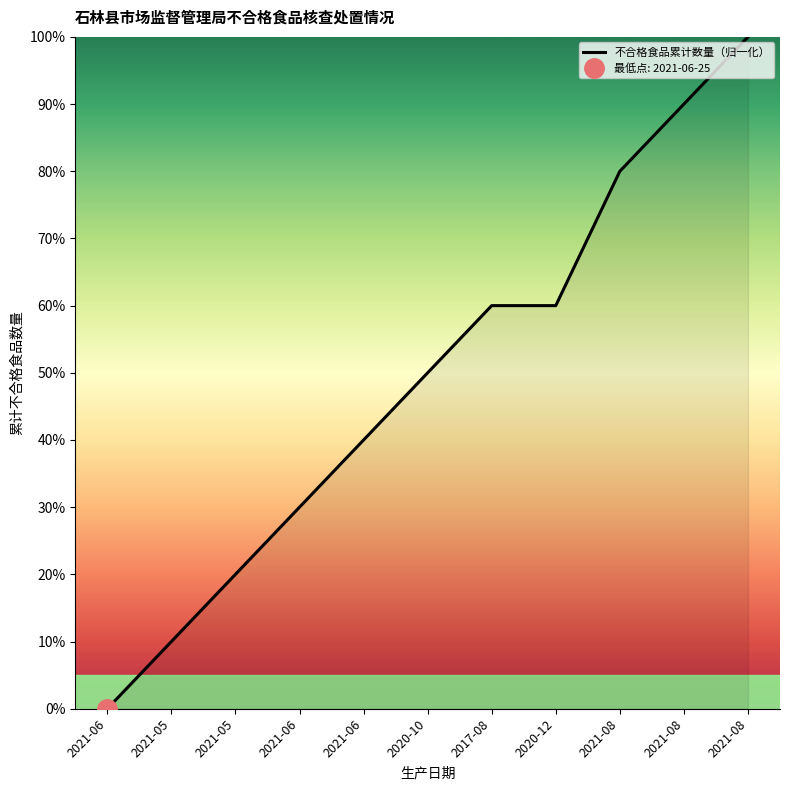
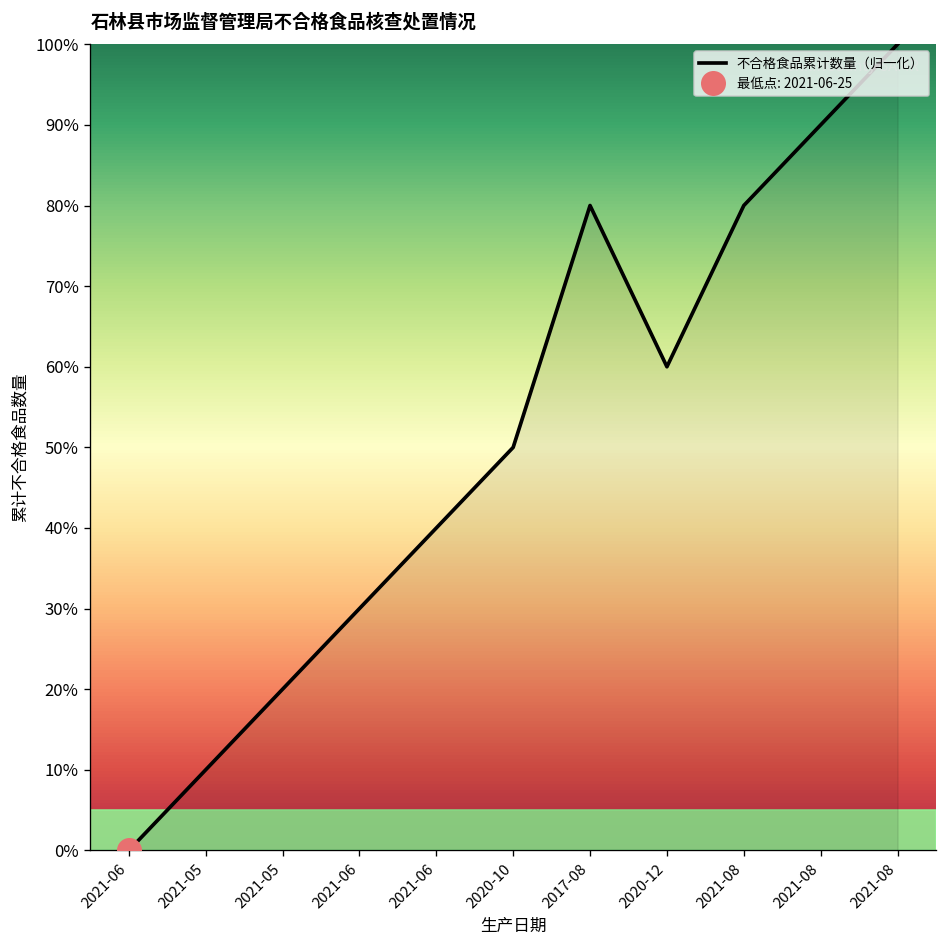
  {
    "不合格食品累计数量（归一化）": {
      "2020-10": "50%",
-     "2017-08": "60%",
+     "2017-08": "80%",
      "2020-12": "60%"
    }
  }
